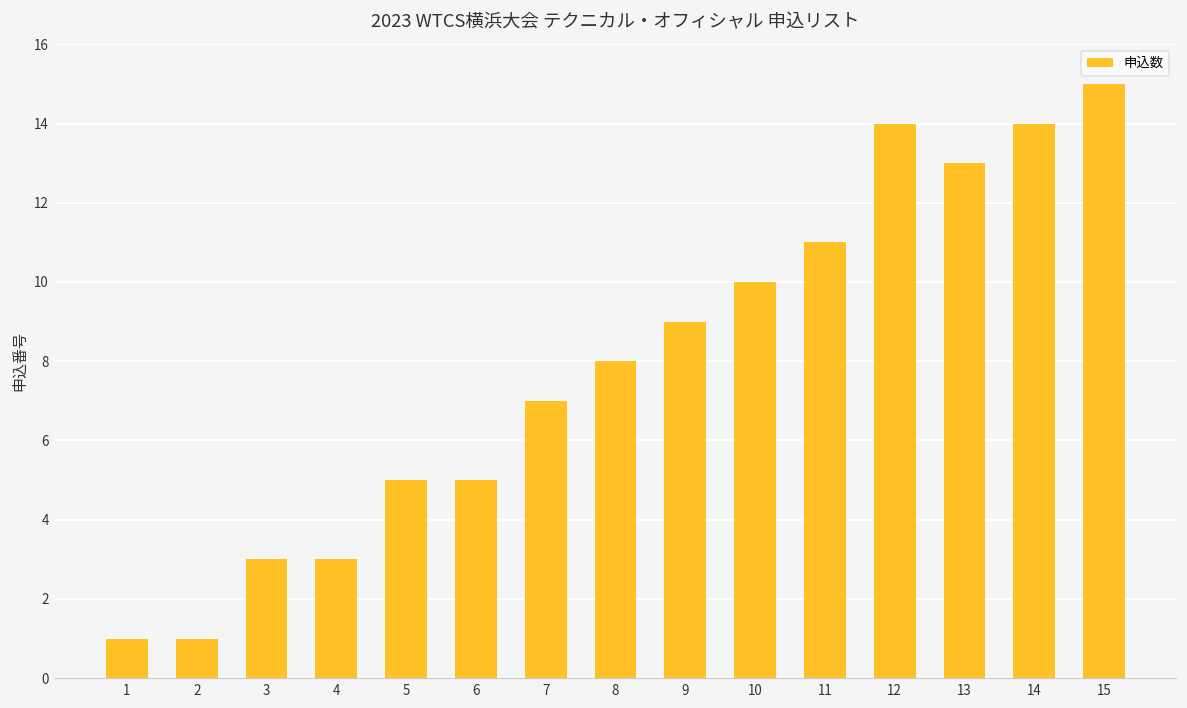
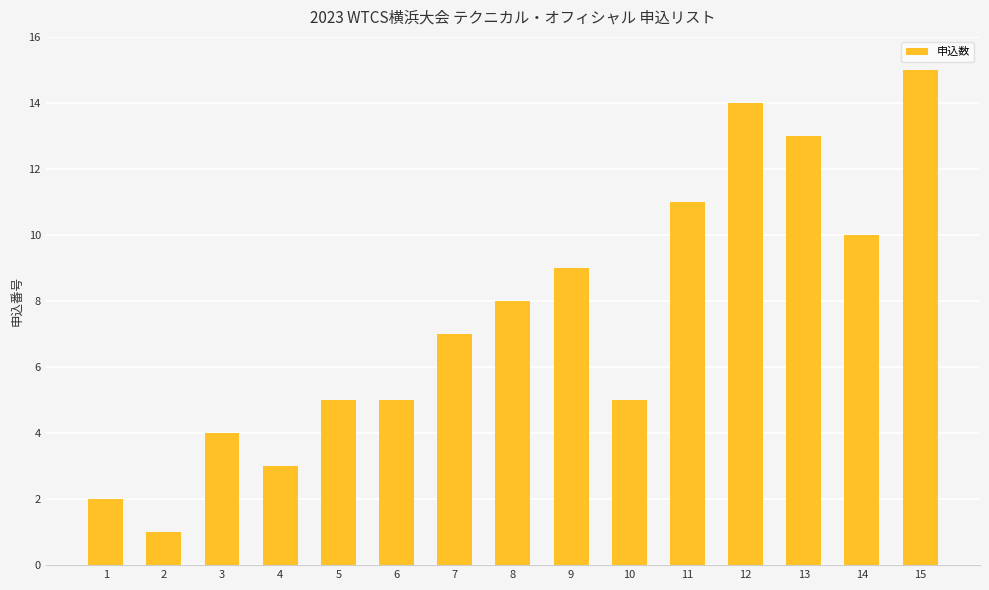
  {
-   "1": 1,
+   "1": 2,
    "2": 1,
-   "3": 3,
+   "3": 4,
    "4": 3,
    "5": 5,
    "6": 5,
    "7": 7,
    "8": 8,
    "9": 9,
-   "10": 10,
+   "10": 5,
    "11": 11,
    "12": 14,
    "13": 13,
-   "14": 14,
+   "14": 10,
    "15": 15
  }
